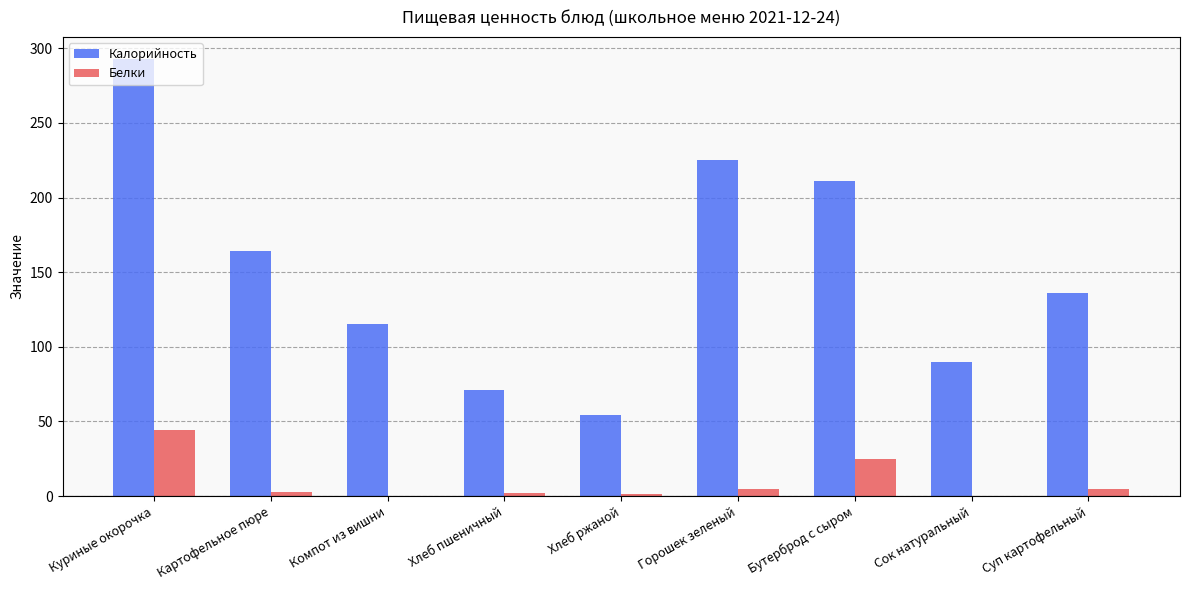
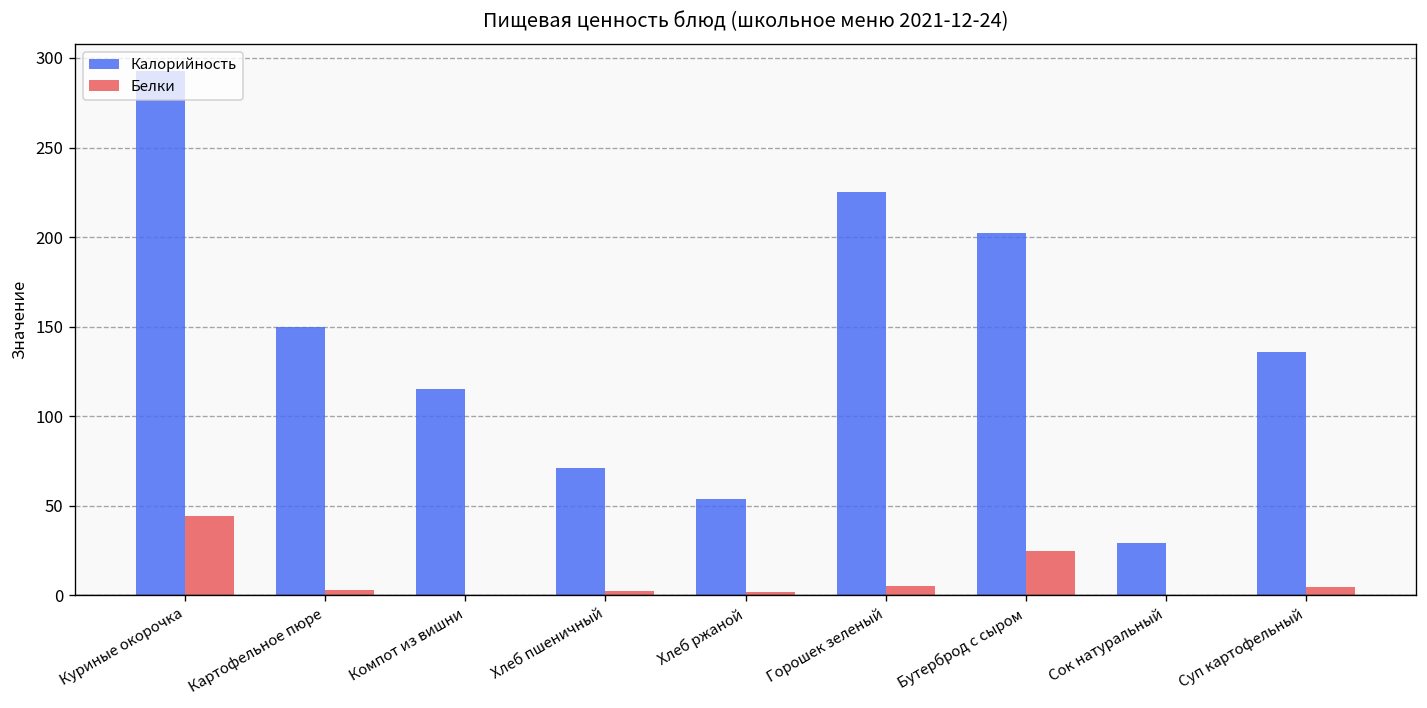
  {
    "Калорийность": {
-     "Картофельное пюре": 164,
+     "Картофельное пюре": 150,
      "Компот из вишни": 115,
      "Хлеб пшеничный": 71,
      "Хлеб ржаной": 54,
      "Горошек зеленый": 225,
-     "Бутерброд с сыром": 211,
-     "Сок натуральный": 90,
+     "Бутерброд с сыром": 202,
+     "Сок натуральный": 29,
      "Суп картофельный": 136
    },
    "Белки": {
      "Куриные окорочка": 44,
      "Картофельное пюре": 3,
      "Хлеб пшеничный": 2,
      "Горошек зеленый": 5,
      "Бутерброд с сыром": 25,
      "Суп картофельный": 5
    }
  }
